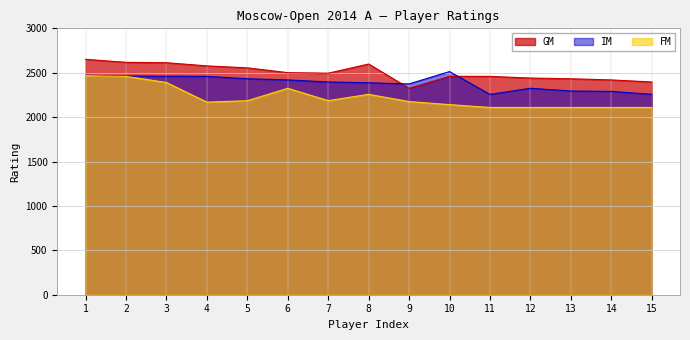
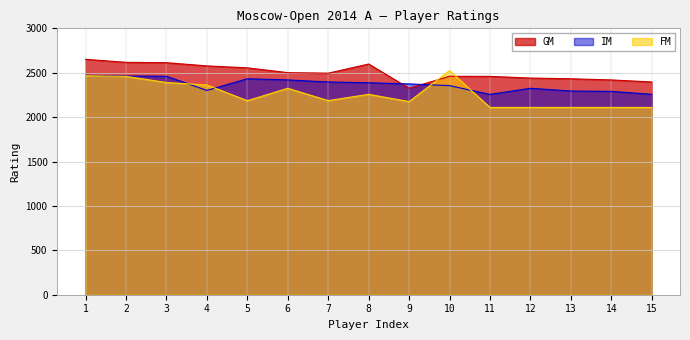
  {
    "GM": {
      "1": 2700,
      "2": 2600,
      "3": 2600,
      "4": 2600,
      "5": 2600,
      "6": 2500,
      "7": 2500,
      "8": 2600,
      "9": 2300,
      "10": 2500,
      "11": 2500,
      "12": 2400,
      "13": 2400,
      "14": 2400,
      "15": 2400
    },
    "IM": {
      "3": 2500,
-     "4": 2500,
+     "4": 2300,
      "5": 2400,
      "6": 2400,
      "7": 2400,
      "8": 2400,
      "9": 2400,
-     "10": 2500,
+     "10": 2400,
      "11": 2300,
      "12": 2300,
      "13": 2300,
      "14": 2300,
      "15": 2300
    },
    "FM": {
      "3": 2400,
-     "4": 2200,
+     "4": 2400,
      "5": 2200,
      "6": 2300,
      "7": 2200,
      "8": 2300,
      "9": 2200,
-     "10": 2100,
+     "10": 2500,
      "11": 2100,
      "12": 2100,
      "13": 2100,
      "14": 2100,
      "15": 2100
    }
  }
